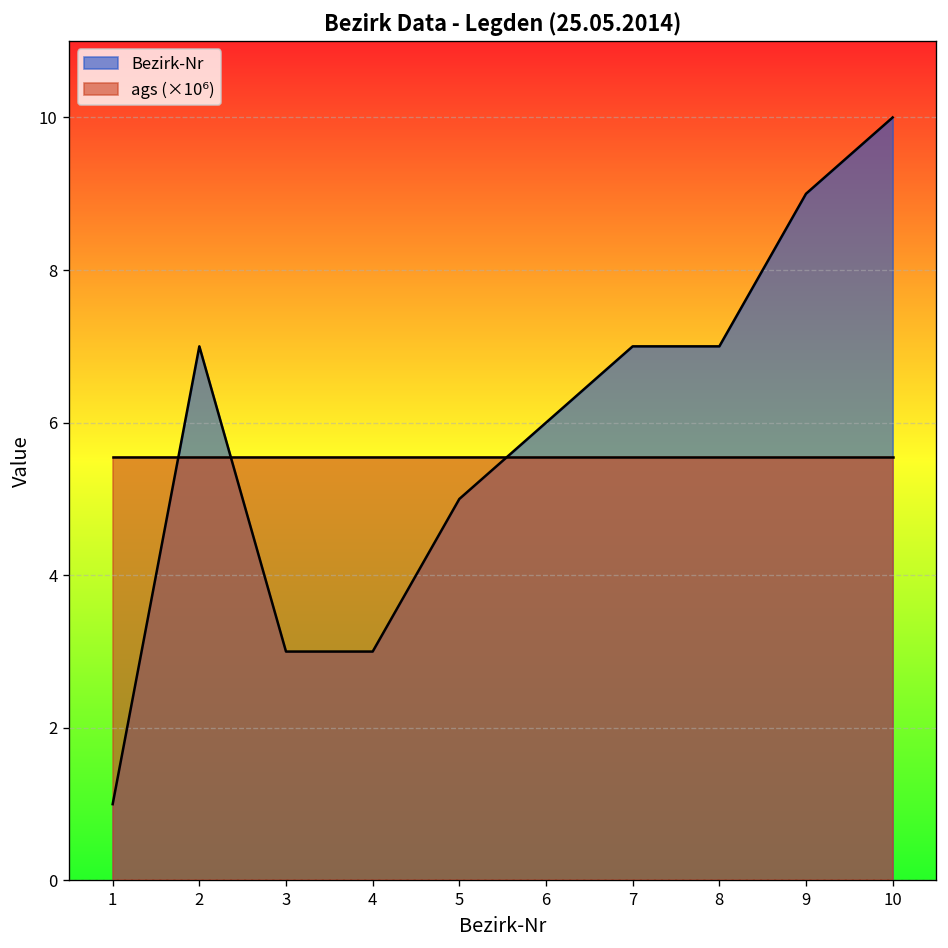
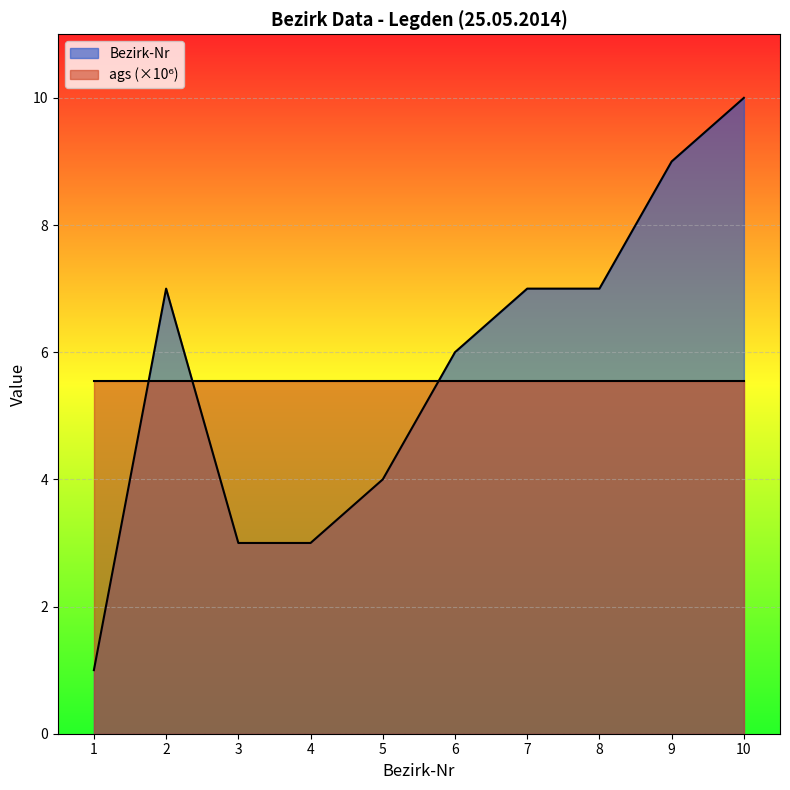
  {
    "Bezirk-Nr": {
      "1": 1,
      "2": 7,
      "3": 3,
      "4": 3,
-     "5": 5,
+     "5": 4,
      "6": 6,
      "7": 7,
      "8": 7,
      "9": 9,
      "10": 10
    },
    "ags (×10⁶)": {
      "1": 5.6,
      "2": 5.6,
      "3": 5.6,
      "4": 5.6,
      "5": 5.6,
      "6": 5.6,
      "7": 5.6,
      "8": 5.6,
      "9": 5.6,
      "10": 5.6
    }
  }
